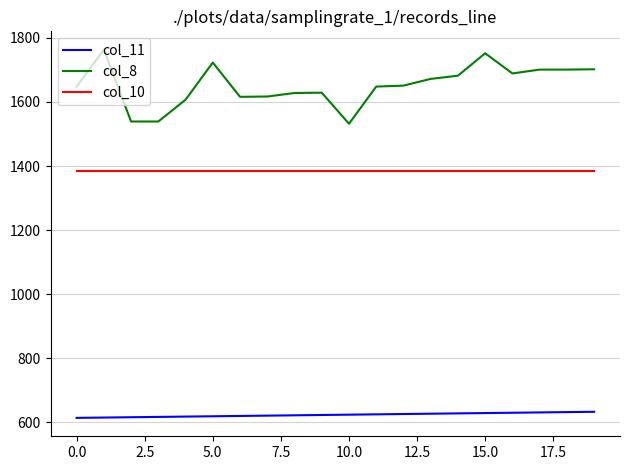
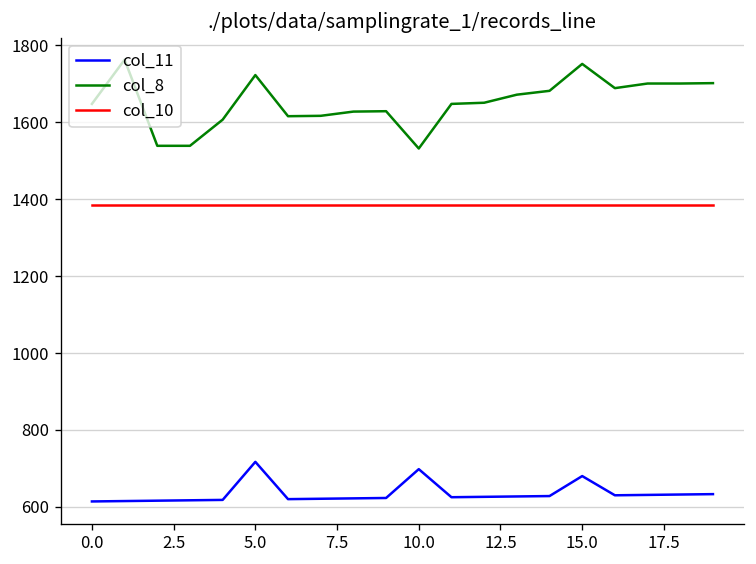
  {
    "col_11": {
      "0.0": 610,
-     "5.0": 620,
-     "10.0": 620,
-     "15.0": 630
+     "5.0": 720,
+     "10.0": 700,
+     "15.0": 680
    },
    "col_8": {
      "5.0": 1720,
      "10.0": 1530,
      "15.0": 1750
    },
    "col_10": {
      "0.0": 1380,
      "5.0": 1380,
      "10.0": 1380,
      "15.0": 1380
    }
  }
